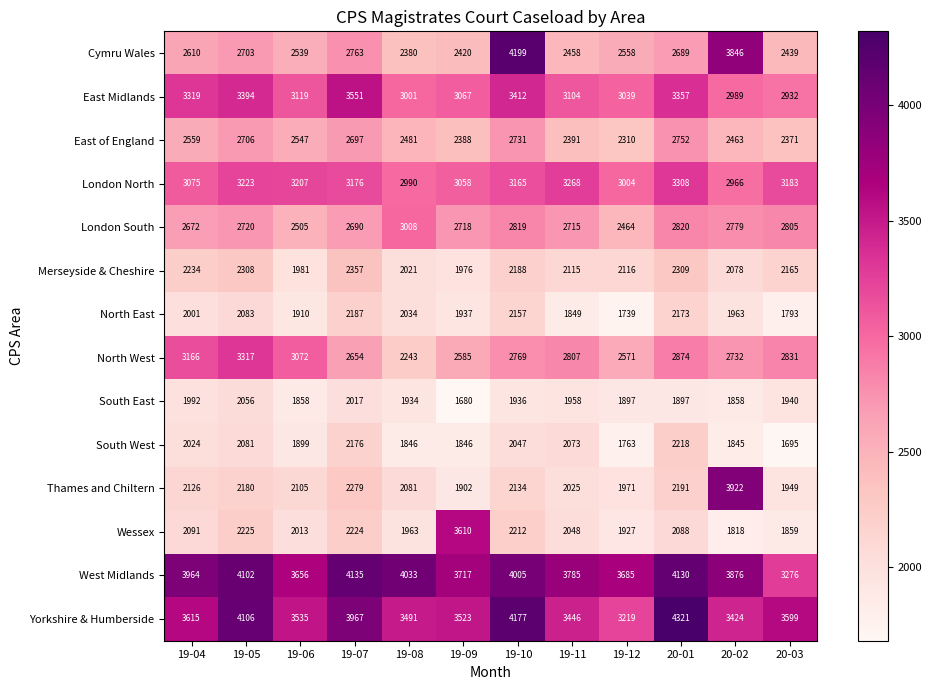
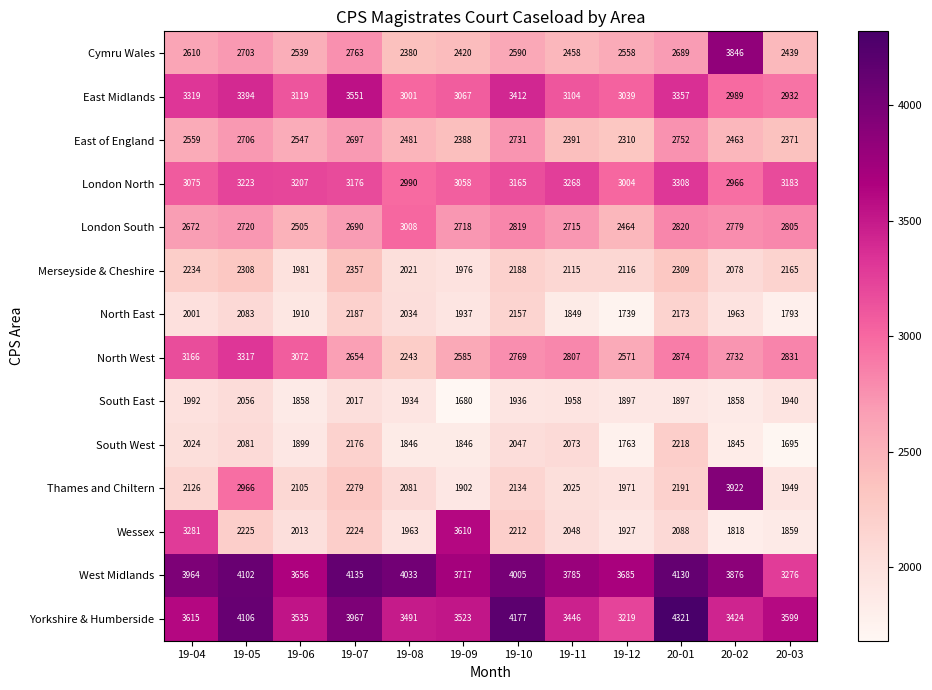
  {
    "Cymru Wales": {
      "19-04": 2610,
      "19-05": 2703,
      "19-06": 2539,
      "19-07": 2763,
      "19-08": 2380,
      "19-09": 2420,
-     "19-10": 4199,
+     "19-10": 2590,
      "19-11": 2458,
      "19-12": 2558,
      "20-01": 2689,
      "20-02": 3846,
      "20-03": 2439
    },
    "East Midlands": {
      "19-04": 3319,
      "19-05": 3394,
      "19-06": 3119,
      "19-07": 3551,
      "19-08": 3001,
      "19-09": 3067,
      "19-10": 3412,
      "19-11": 3104,
      "19-12": 3039,
      "20-01": 3357,
      "20-02": 2989,
      "20-03": 2932
    },
    "East of England": {
      "19-04": 2559,
      "19-05": 2706,
      "19-06": 2547,
      "19-07": 2697,
      "19-08": 2481,
      "19-09": 2388,
      "19-10": 2731,
      "19-11": 2391,
      "19-12": 2310,
      "20-01": 2752,
      "20-02": 2463,
      "20-03": 2371
    },
    "London North": {
      "19-04": 3075,
      "19-05": 3223,
      "19-06": 3207,
      "19-07": 3176,
      "19-08": 2990,
      "19-09": 3058,
      "19-10": 3165,
      "19-11": 3268,
      "19-12": 3004,
      "20-01": 3308,
      "20-02": 2966,
      "20-03": 3183
    },
    "London South": {
      "19-04": 2672,
      "19-05": 2720,
      "19-06": 2505,
      "19-07": 2690,
      "19-08": 3008,
      "19-09": 2718,
      "19-10": 2819,
      "19-11": 2715,
      "19-12": 2464,
      "20-01": 2820,
      "20-02": 2779,
      "20-03": 2805
    },
    "Merseyside & Cheshire": {
      "19-04": 2234,
      "19-05": 2308,
      "19-06": 1981,
      "19-07": 2357,
      "19-08": 2021,
      "19-09": 1976,
      "19-10": 2188,
      "19-11": 2115,
      "19-12": 2116,
      "20-01": 2309,
      "20-02": 2078,
      "20-03": 2165
    },
    "North East": {
      "19-04": 2001,
      "19-05": 2083,
      "19-06": 1910,
      "19-07": 2187,
      "19-08": 2034,
      "19-09": 1937,
      "19-10": 2157,
      "19-11": 1849,
      "19-12": 1739,
      "20-01": 2173,
      "20-02": 1963,
      "20-03": 1793
    },
    "North West": {
      "19-04": 3166,
      "19-05": 3317,
      "19-06": 3072,
      "19-07": 2654,
      "19-08": 2243,
      "19-09": 2585,
      "19-10": 2769,
      "19-11": 2807,
      "19-12": 2571,
      "20-01": 2874,
      "20-02": 2732,
      "20-03": 2831
    },
    "South East": {
      "19-04": 1992,
      "19-05": 2056,
      "19-06": 1858,
      "19-07": 2017,
      "19-08": 1934,
      "19-09": 1680,
      "19-10": 1936,
      "19-11": 1958,
      "19-12": 1897,
      "20-01": 1897,
      "20-02": 1858,
      "20-03": 1940
    },
    "South West": {
      "19-04": 2024,
      "19-05": 2081,
      "19-06": 1899,
      "19-07": 2176,
      "19-08": 1846,
      "19-09": 1846,
      "19-10": 2047,
      "19-11": 2073,
      "19-12": 1763,
      "20-01": 2218,
      "20-02": 1845,
      "20-03": 1695
    },
    "Thames and Chiltern": {
      "19-04": 2126,
-     "19-05": 2180,
+     "19-05": 2966,
      "19-06": 2105,
      "19-07": 2279,
      "19-08": 2081,
      "19-09": 1902,
      "19-10": 2134,
      "19-11": 2025,
      "19-12": 1971,
      "20-01": 2191,
      "20-02": 3922,
      "20-03": 1949
    },
    "Wessex": {
-     "19-04": 2091,
+     "19-04": 3281,
      "19-05": 2225,
      "19-06": 2013,
      "19-07": 2224,
      "19-08": 1963,
      "19-09": 3610,
      "19-10": 2212,
      "19-11": 2048,
      "19-12": 1927,
      "20-01": 2088,
      "20-02": 1818,
      "20-03": 1859
    },
    "West Midlands": {
      "19-04": 3964,
      "19-05": 4102,
      "19-06": 3656,
      "19-07": 4135,
      "19-08": 4033,
      "19-09": 3717,
      "19-10": 4005,
      "19-11": 3785,
      "19-12": 3685,
      "20-01": 4130,
      "20-02": 3876,
      "20-03": 3276
    },
    "Yorkshire & Humberside": {
      "19-04": 3615,
      "19-05": 4106,
      "19-06": 3535,
      "19-07": 3967,
      "19-08": 3491,
      "19-09": 3523,
      "19-10": 4177,
      "19-11": 3446,
      "19-12": 3219,
      "20-01": 4321,
      "20-02": 3424,
      "20-03": 3599
    }
  }
